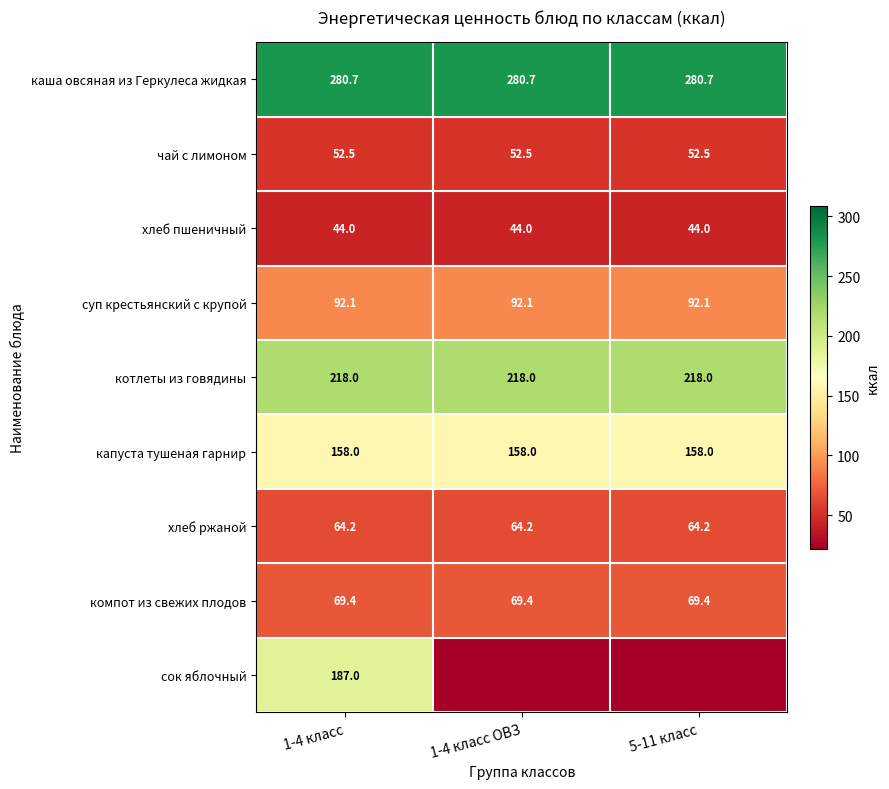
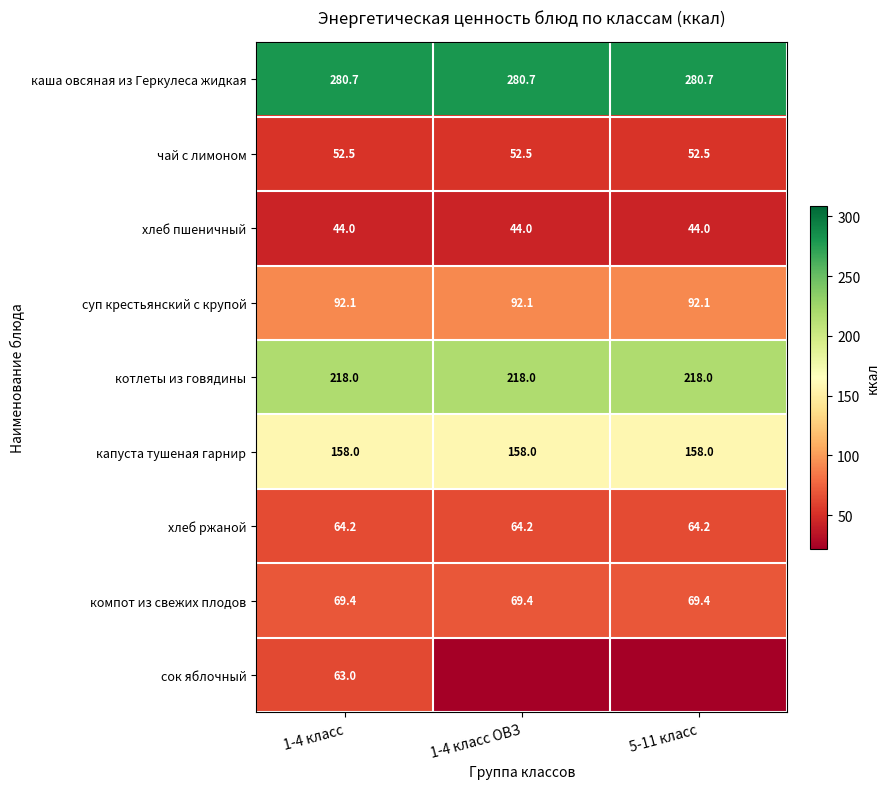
  {
    "каша овсяная из Геркулеса жидкая": {
      "1-4 класс": 280.7,
      "1-4 класс ОВЗ": 280.7,
      "5-11 класс": 280.7
    },
    "чай с лимоном": {
      "1-4 класс": 52.5,
      "1-4 класс ОВЗ": 52.5,
      "5-11 класс": 52.5
    },
    "хлеб пшеничный": {
      "1-4 класс": 44.0,
      "1-4 класс ОВЗ": 44.0,
      "5-11 класс": 44.0
    },
    "суп крестьянский с крупой": {
      "1-4 класс": 92.1,
      "1-4 класс ОВЗ": 92.1,
      "5-11 класс": 92.1
    },
    "котлеты из говядины": {
      "1-4 класс": 218.0,
      "1-4 класс ОВЗ": 218.0,
      "5-11 класс": 218.0
    },
    "капуста тушеная гарнир": {
      "1-4 класс": 158.0,
      "1-4 класс ОВЗ": 158.0,
      "5-11 класс": 158.0
    },
    "хлеб ржаной": {
      "1-4 класс": 64.2,
      "1-4 класс ОВЗ": 64.2,
      "5-11 класс": 64.2
    },
    "компот из свежих плодов": {
      "1-4 класс": 69.4,
      "1-4 класс ОВЗ": 69.4,
      "5-11 класс": 69.4
    },
    "сок яблочный": {
-     "1-4 класс": 187.0
+     "1-4 класс": 63.0
    }
  }
